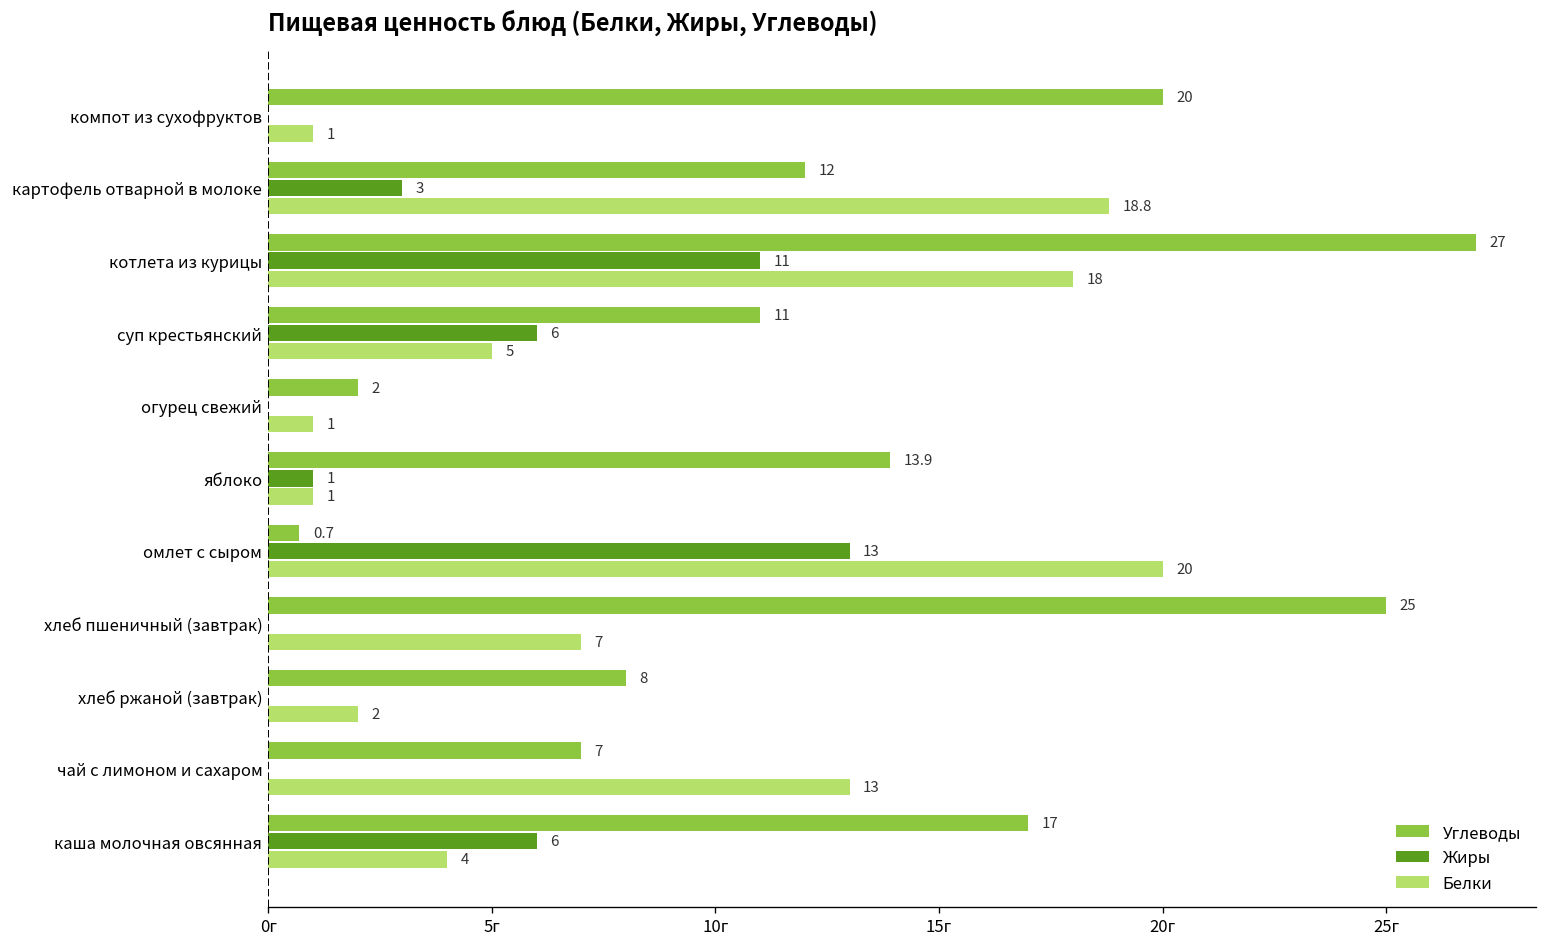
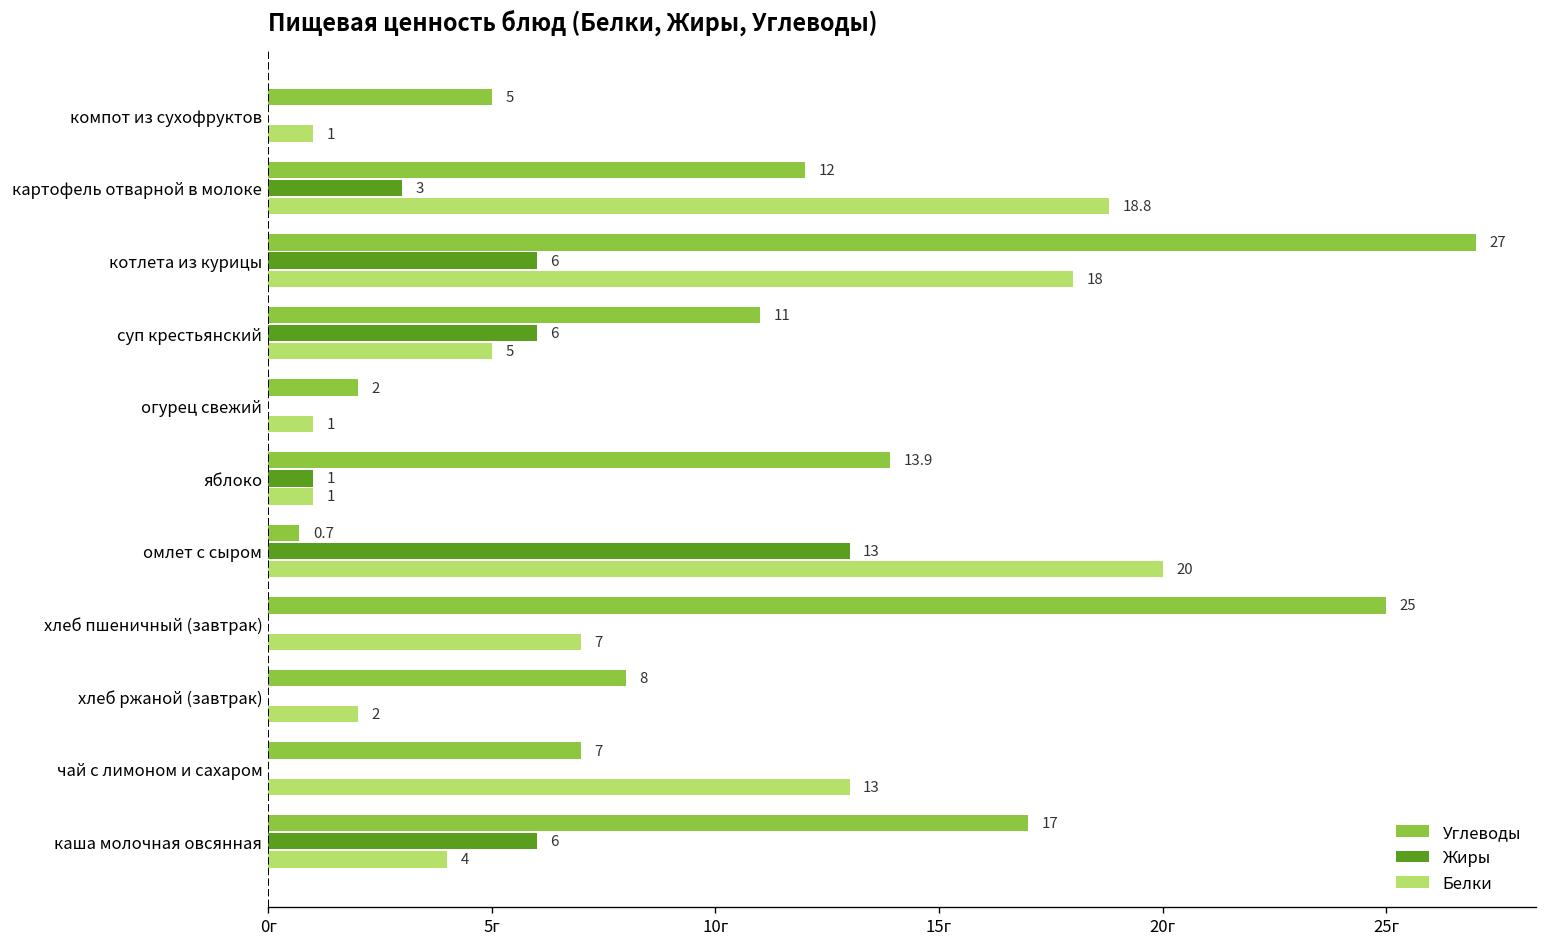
  {
    "Углеводы": {
-     "компот из сухофруктов": 20,
+     "компот из сухофруктов": 5,
      "картофель отварной в молоке": 12,
      "котлета из курицы": 27,
      "суп крестьянский": 11,
      "огурец свежий": 2,
      "яблоко": 13.9,
      "омлет с сыром": 0.7,
      "хлеб пшеничный (завтрак)": 25,
      "хлеб ржаной (завтрак)": 8,
      "чай с лимоном и сахаром": 7,
      "каша молочная овсянная": 17
    },
    "Жиры": {
      "картофель отварной в молоке": 3,
-     "котлета из курицы": 11,
+     "котлета из курицы": 6,
      "суп крестьянский": 6,
      "яблоко": 1,
      "омлет с сыром": 13,
      "каша молочная овсянная": 6
    },
    "Белки": {
      "компот из сухофруктов": 1,
      "картофель отварной в молоке": 18.8,
      "котлета из курицы": 18,
      "суп крестьянский": 5,
      "огурец свежий": 1,
      "яблоко": 1,
      "омлет с сыром": 20,
      "хлеб пшеничный (завтрак)": 7,
      "хлеб ржаной (завтрак)": 2,
      "чай с лимоном и сахаром": 13,
      "каша молочная овсянная": 4
    }
  }
